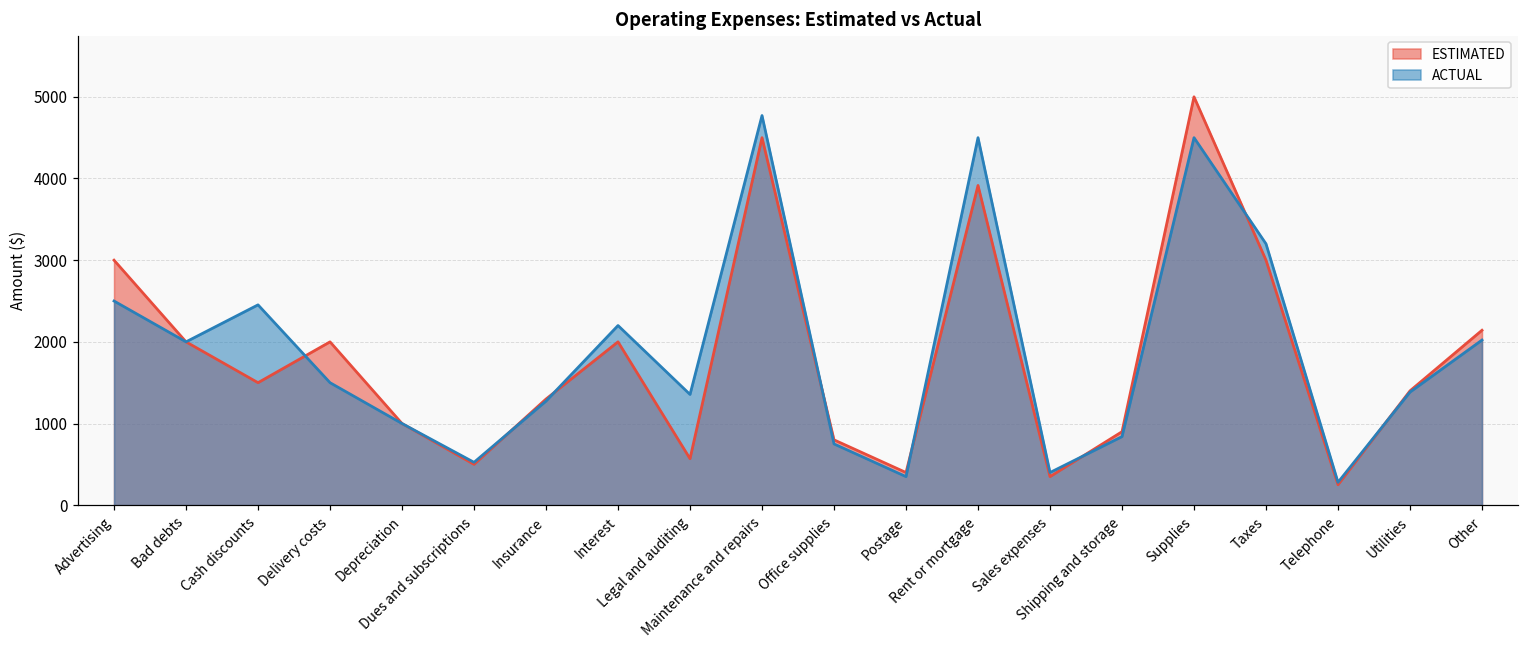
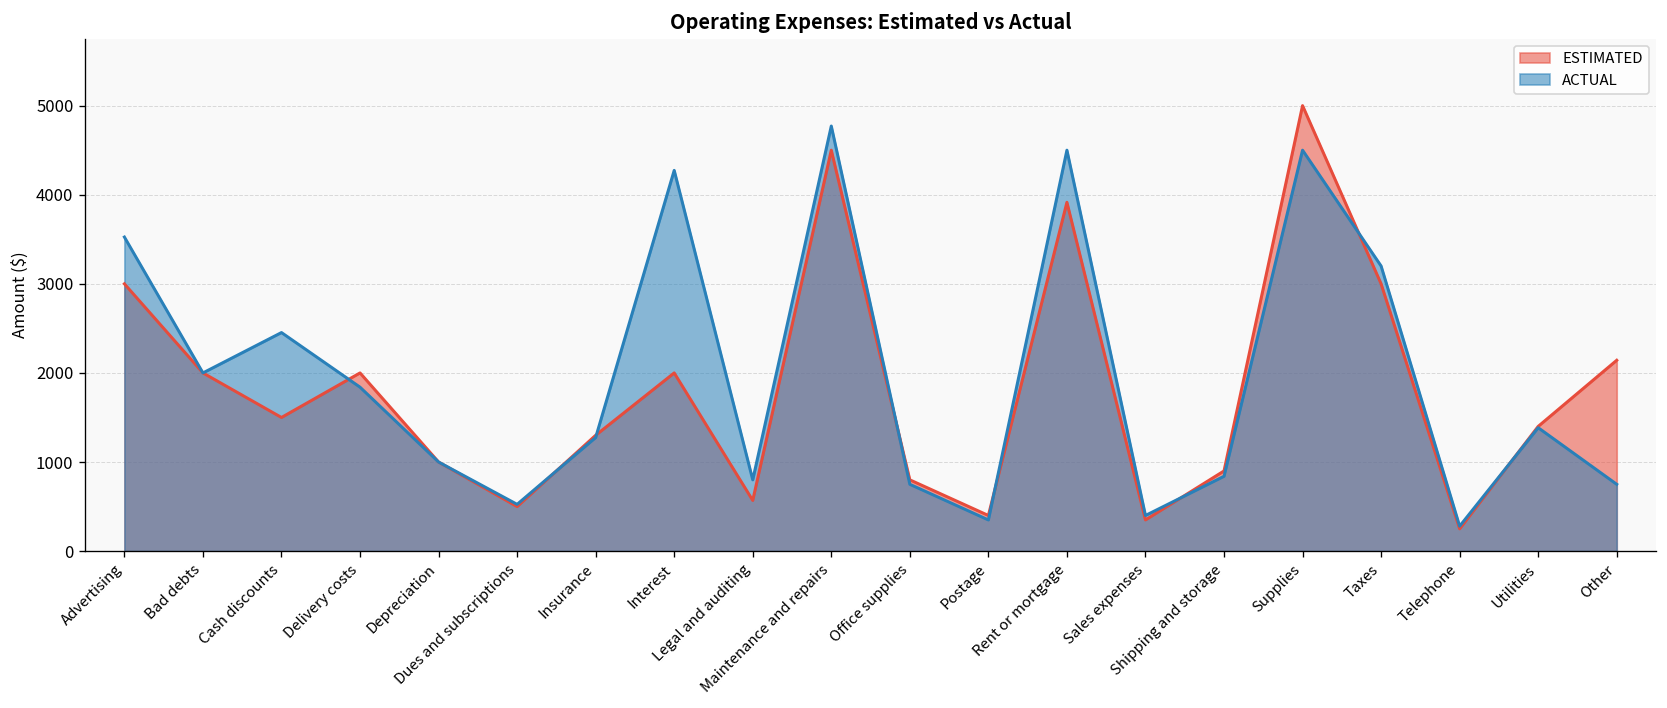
  {
    "ESTIMATED": {
      "Advertising": 3000,
      "Cash discounts": 1500,
      "Delivery costs": 2000,
      "Interest": 2000,
      "Legal and auditing": 600,
      "Maintenance and repairs": 4500,
      "Office supplies": 800,
      "Postage": 400,
      "Rent or mortgage": 3900,
      "Sales expenses": 400,
      "Shipping and storage": 900,
      "Supplies": 5000,
      "Taxes": 3000,
      "Other": 2100
    },
    "ACTUAL": {
-     "Advertising": 2500,
+     "Advertising": 3500,
      "Cash discounts": 2500,
-     "Delivery costs": 1500,
-     "Interest": 2200,
-     "Legal and auditing": 1400,
+     "Delivery costs": 1800,
+     "Interest": 4300,
+     "Legal and auditing": 800,
      "Maintenance and repairs": 4800,
      "Office supplies": 800,
      "Postage": 400,
      "Rent or mortgage": 4500,
      "Sales expenses": 400,
      "Shipping and storage": 800,
      "Supplies": 4500,
      "Taxes": 3200,
-     "Other": 2000
+     "Other": 800
    }
  }
